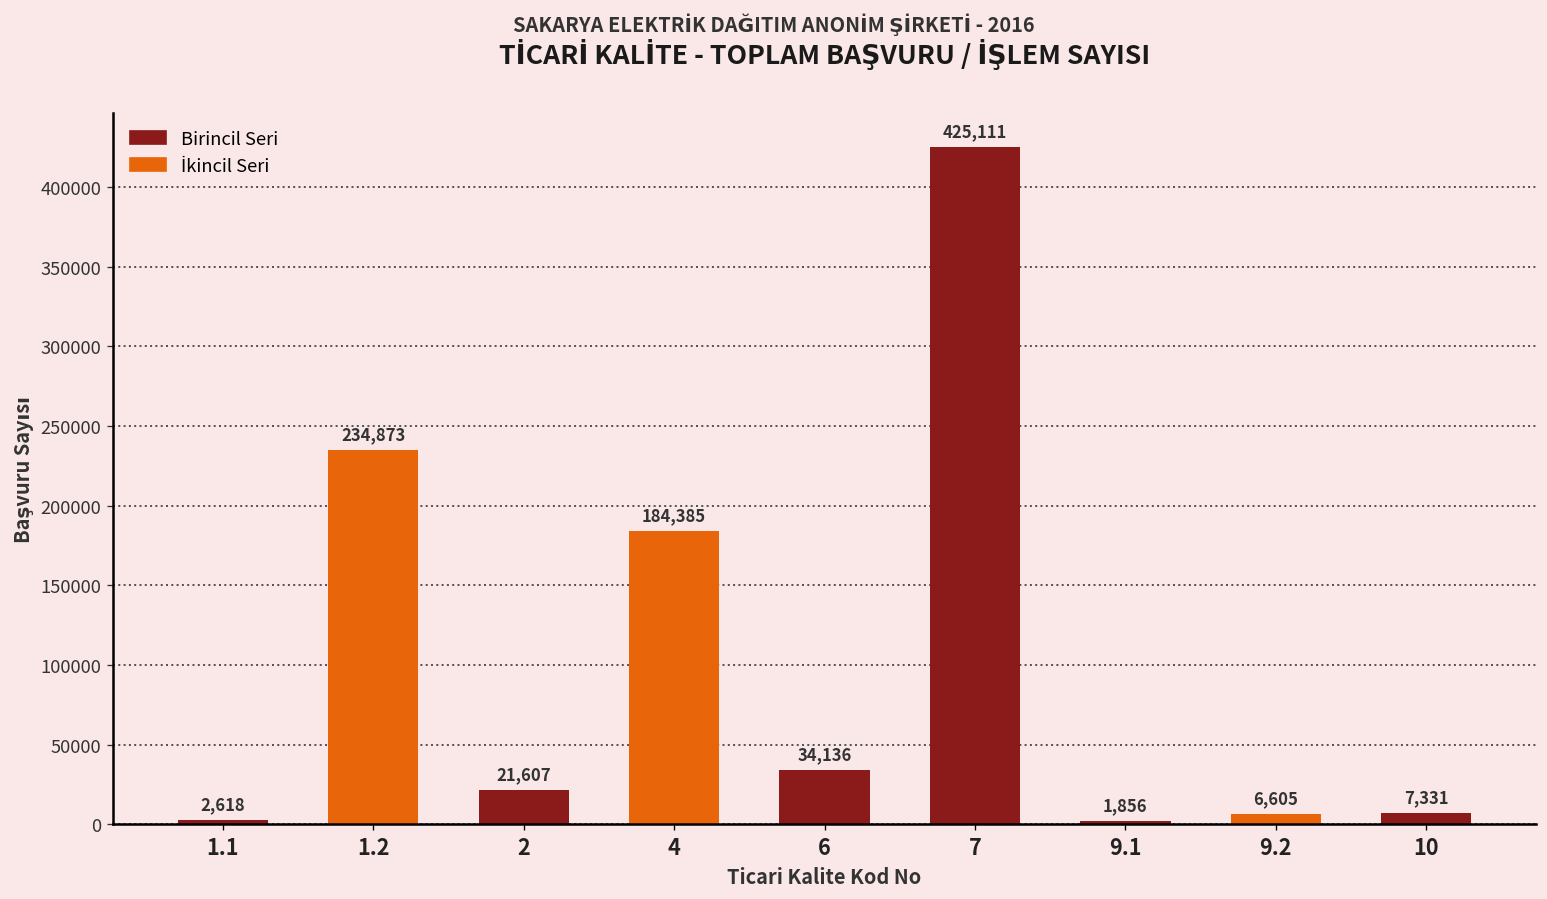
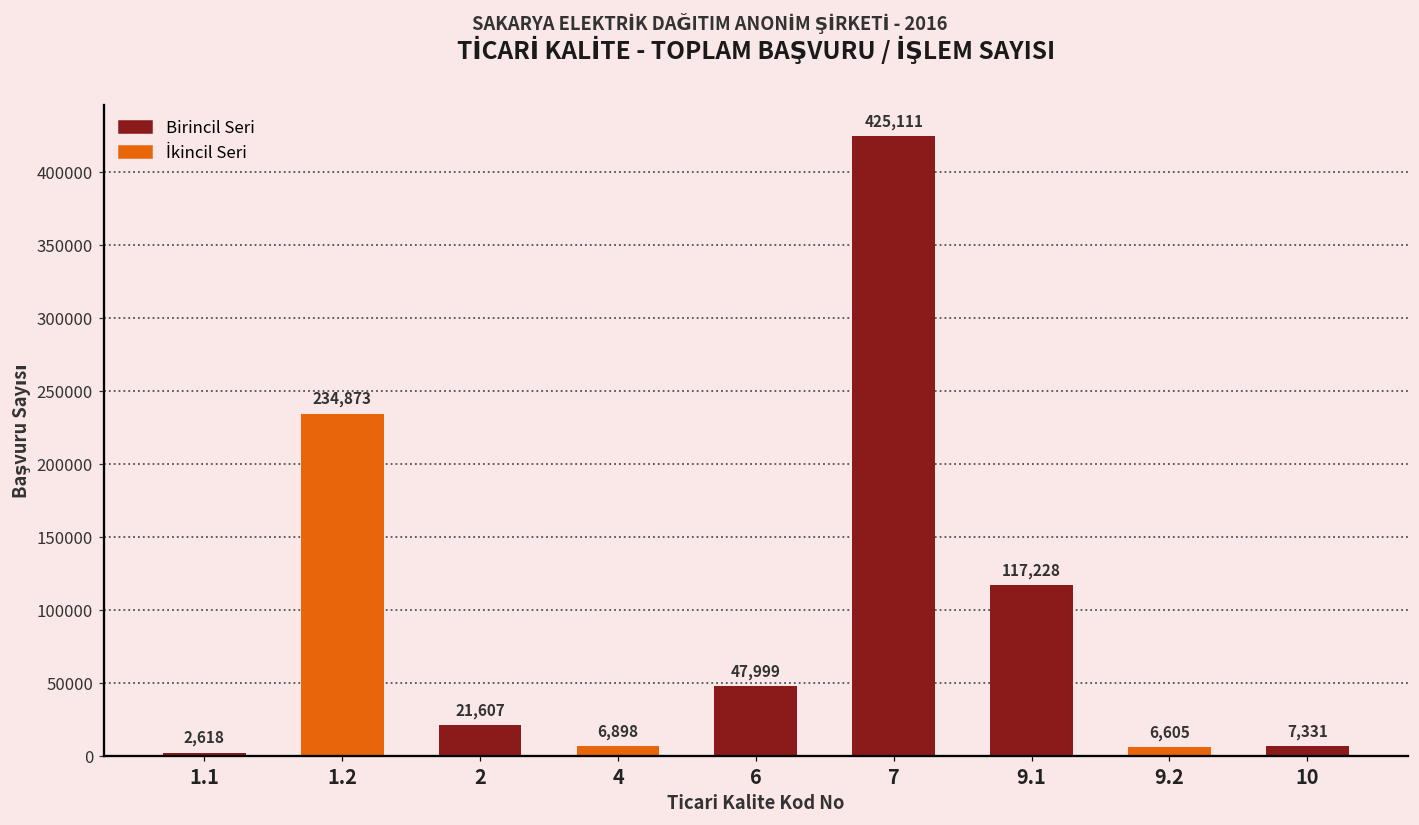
  {
    "1.1": "2,618",
    "1.2": "234,873",
    "2": "21,607",
-   "4": "184,385",
-   "6": "34,136",
+   "4": "6,898",
+   "6": "47,999",
    "7": "425,111",
-   "9.1": "1,856",
+   "9.1": "117,228",
    "9.2": "6,605",
    "10": "7,331"
  }
